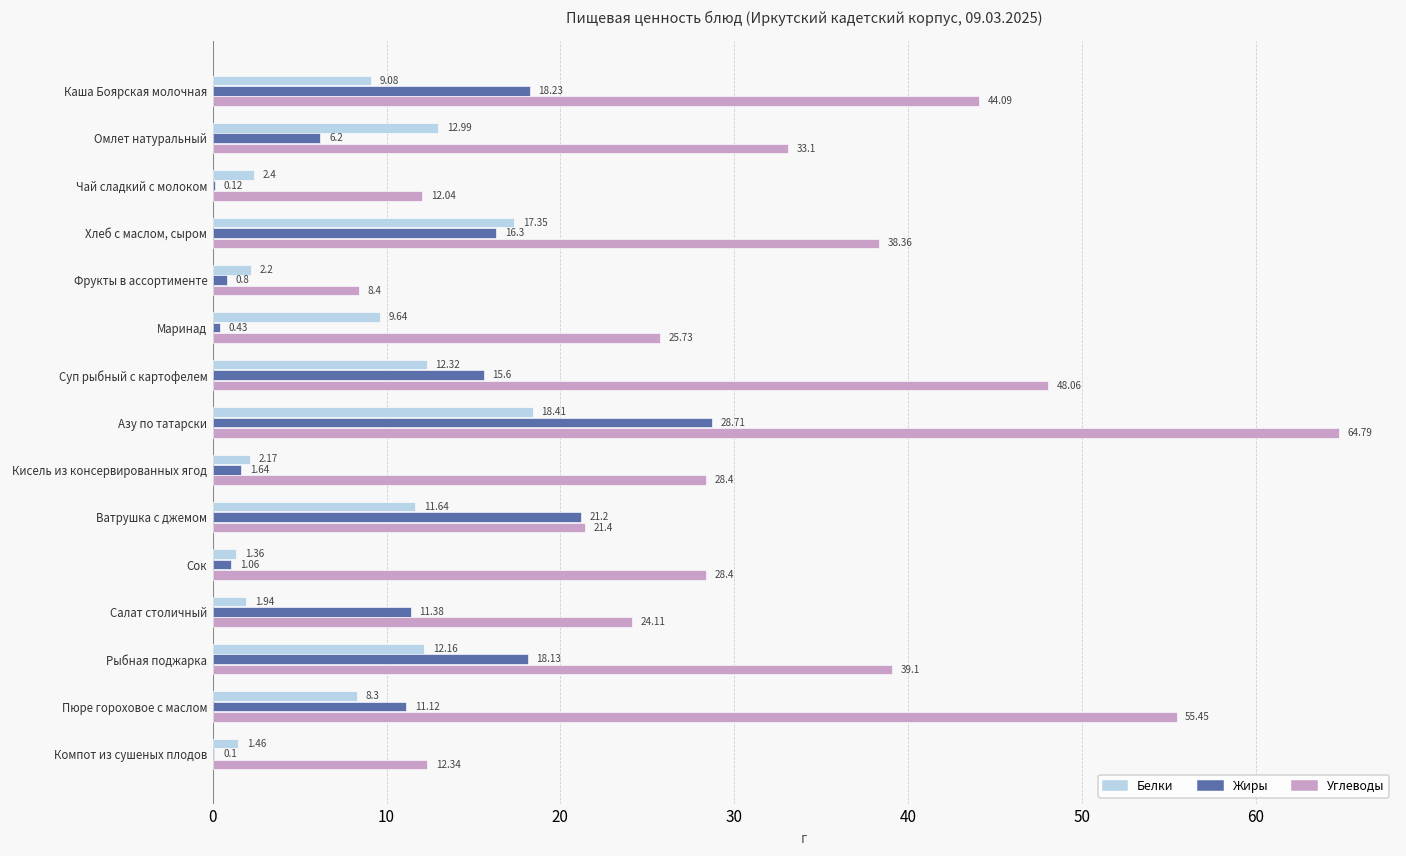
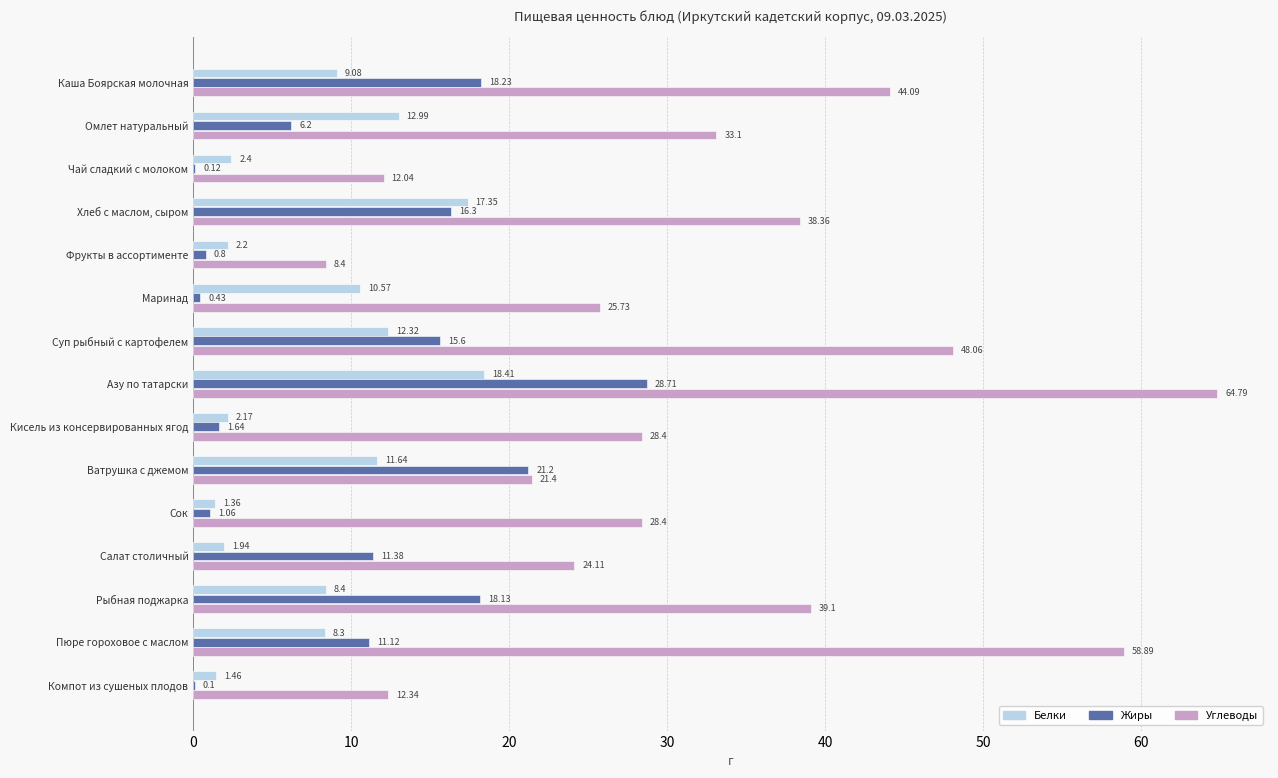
  {
    "Белки": {
      "Каша Боярская молочная": 9.08,
      "Омлет натуральный": 12.99,
      "Чай сладкий с молоком": 2.4,
      "Хлеб с маслом, сыром": 17.35,
      "Фрукты в ассортименте": 2.2,
-     "Маринад": 9.64,
+     "Маринад": 10.57,
      "Суп рыбный с картофелем": 12.32,
      "Азу по татарски": 18.41,
      "Кисель из консервированных ягод": 2.17,
      "Ватрушка с джемом": 11.64,
      "Сок": 1.36,
      "Салат столичный": 1.94,
-     "Рыбная поджарка": 12.16,
+     "Рыбная поджарка": 8.4,
      "Пюре гороховое с маслом": 8.3,
      "Компот из сушеных плодов": 1.46
    },
    "Жиры": {
      "Каша Боярская молочная": 18.23,
      "Омлет натуральный": 6.2,
      "Чай сладкий с молоком": 0.12,
      "Хлеб с маслом, сыром": 16.3,
      "Фрукты в ассортименте": 0.8,
      "Маринад": 0.43,
      "Суп рыбный с картофелем": 15.6,
      "Азу по татарски": 28.71,
      "Кисель из консервированных ягод": 1.64,
      "Ватрушка с джемом": 21.2,
      "Сок": 1.06,
      "Салат столичный": 11.38,
      "Рыбная поджарка": 18.13,
      "Пюре гороховое с маслом": 11.12,
      "Компот из сушеных плодов": 0.1
    },
    "Углеводы": {
      "Каша Боярская молочная": 44.09,
      "Омлет натуральный": 33.1,
      "Чай сладкий с молоком": 12.04,
      "Хлеб с маслом, сыром": 38.36,
      "Фрукты в ассортименте": 8.4,
      "Маринад": 25.73,
      "Суп рыбный с картофелем": 48.06,
      "Азу по татарски": 64.79,
      "Кисель из консервированных ягод": 28.4,
      "Ватрушка с джемом": 21.4,
      "Сок": 28.4,
      "Салат столичный": 24.11,
      "Рыбная поджарка": 39.1,
-     "Пюре гороховое с маслом": 55.45,
+     "Пюре гороховое с маслом": 58.89,
      "Компот из сушеных плодов": 12.34
    }
  }
